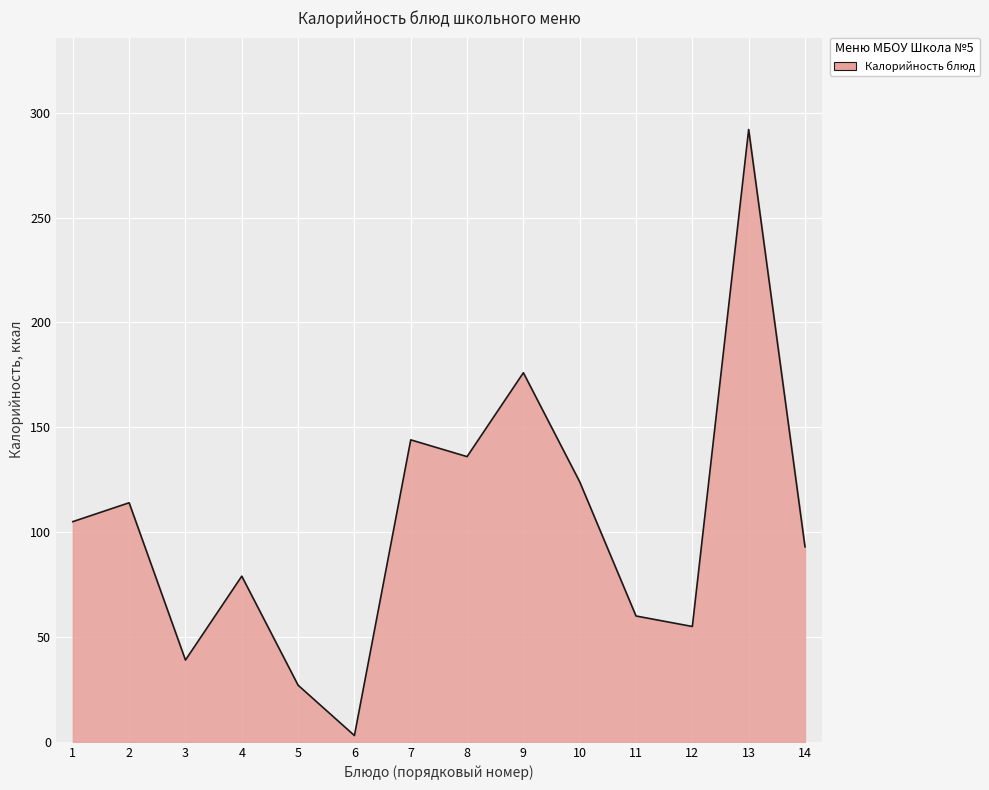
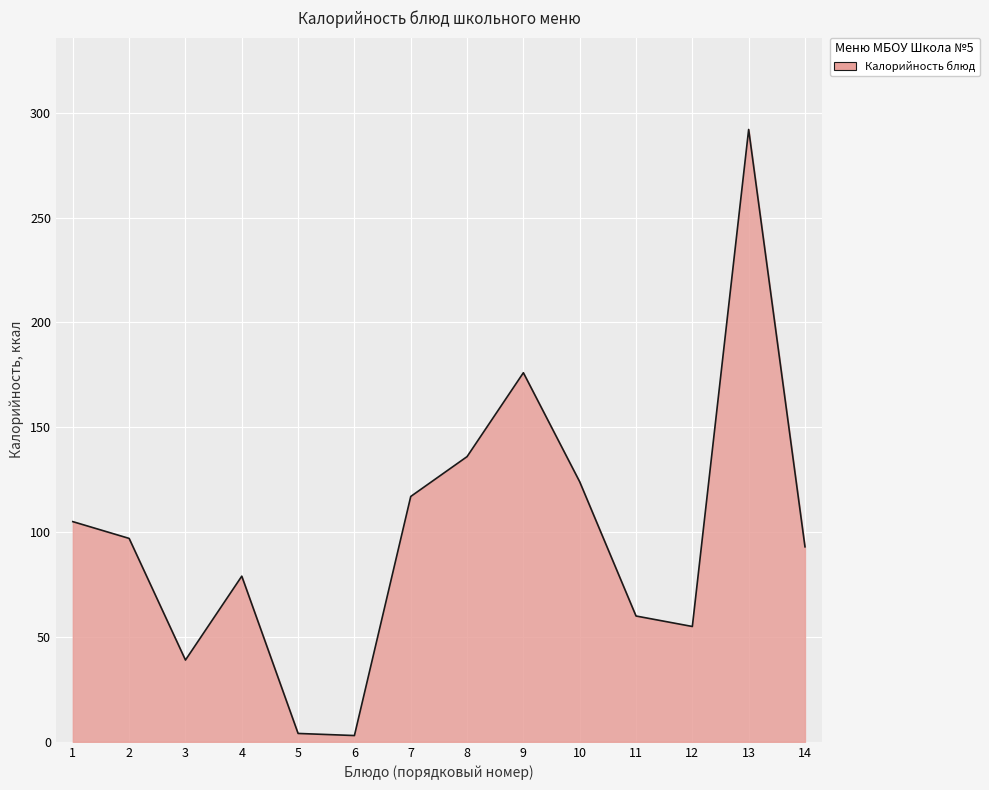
  {
    "1": 105,
-   "2": 114,
+   "2": 97,
    "3": 39,
    "4": 79,
-   "5": 27,
+   "5": 4,
    "6": 3,
-   "7": 144,
+   "7": 117,
    "8": 136,
    "9": 176,
    "10": 124,
    "11": 60,
    "12": 55,
    "13": 292,
    "14": 93
  }
